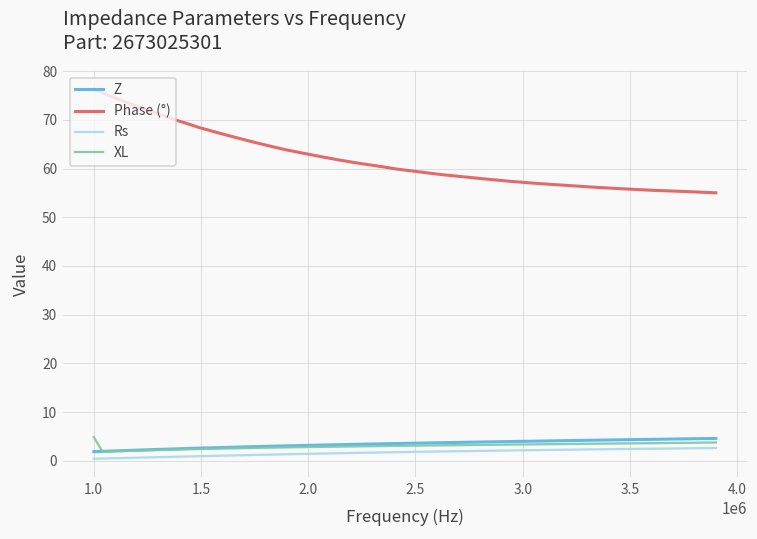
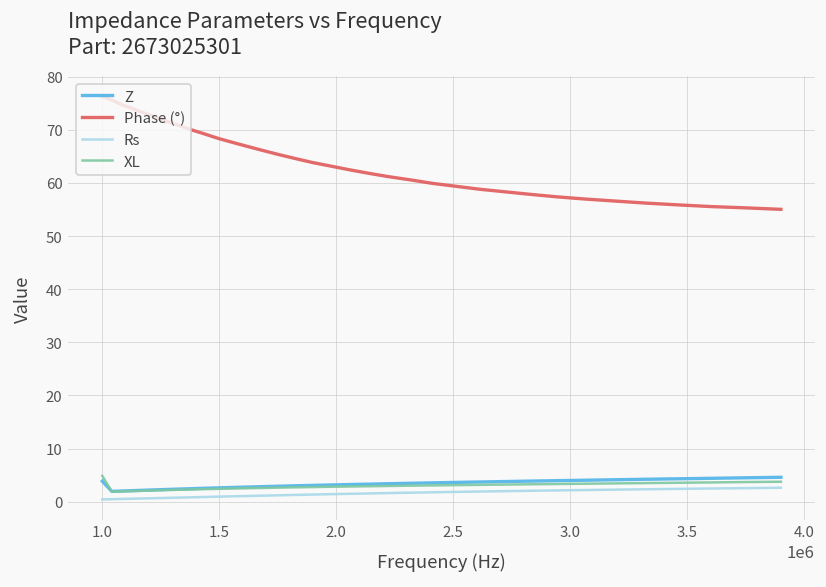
  {
    "Z": {
-     "1.0": 2
+     "1.0": 4
    },
    "Rs": {
      "1.0": 0
    },
    "XL": {
      "1.0": 5
    }
  }
